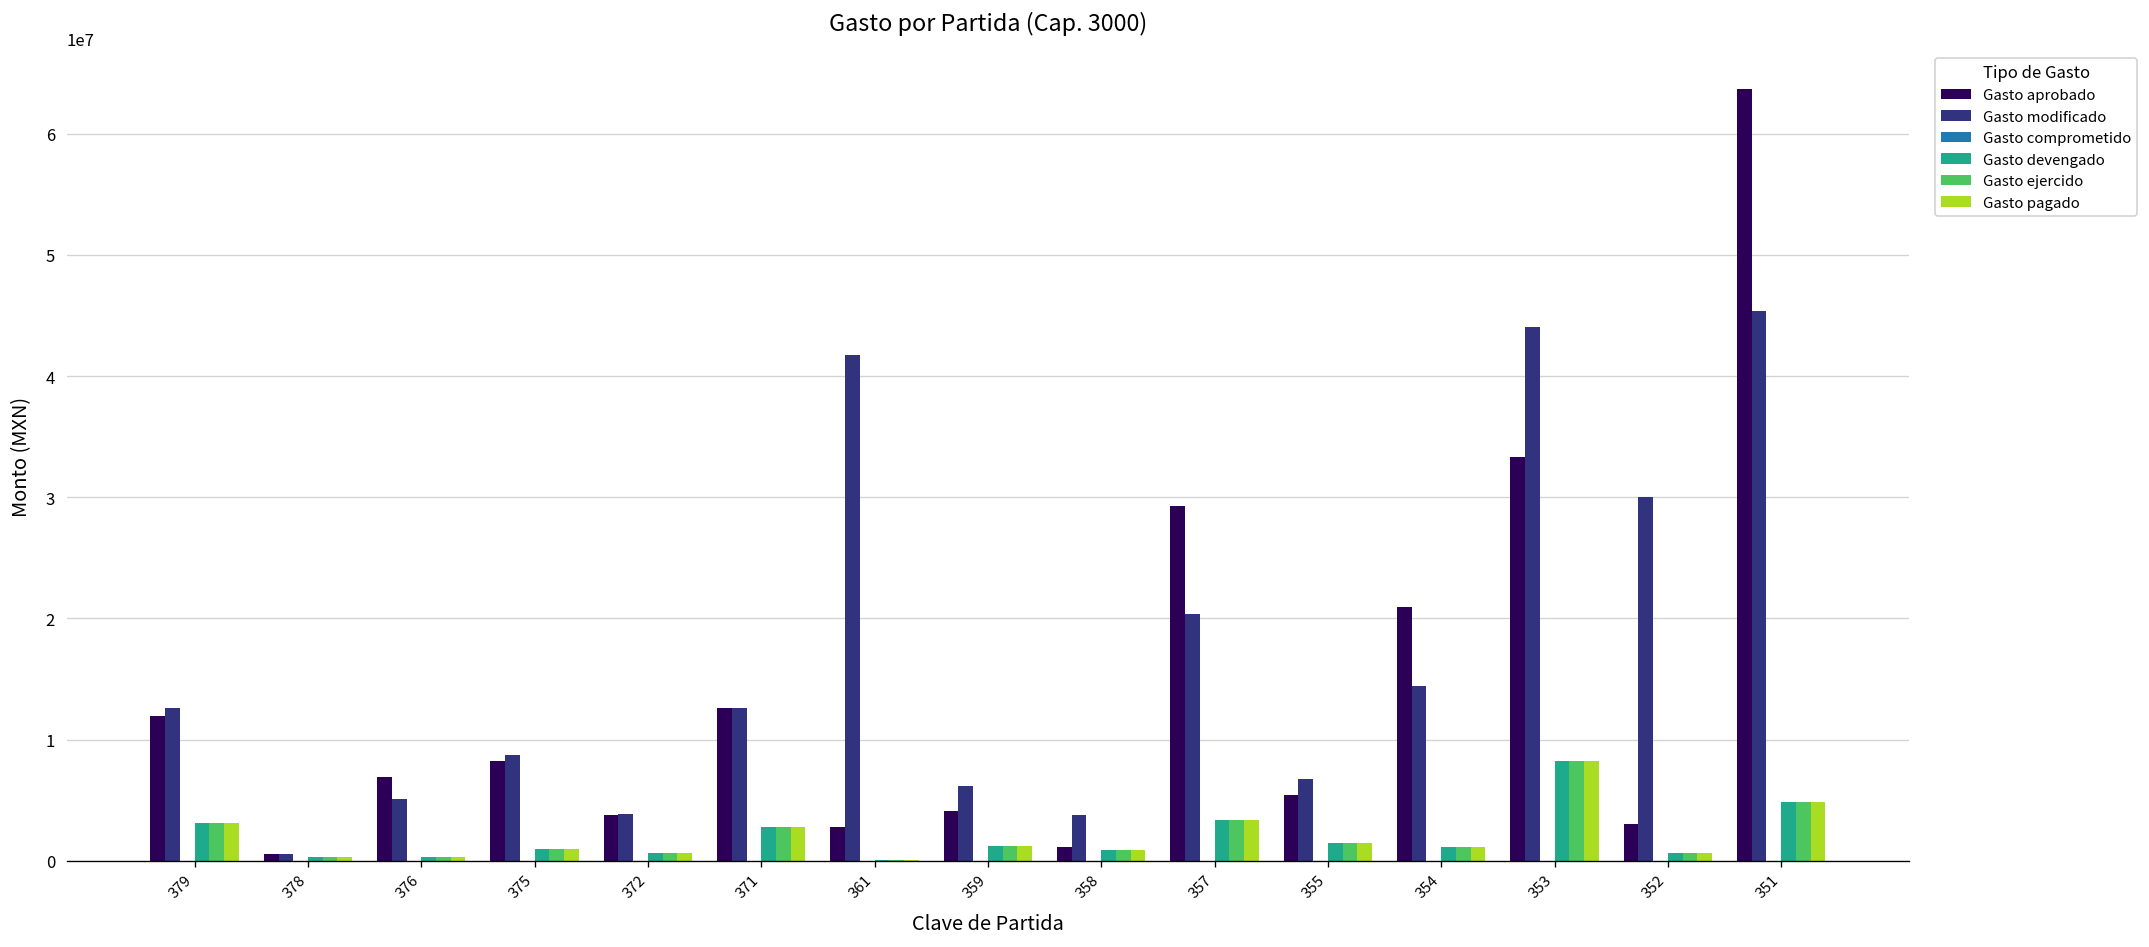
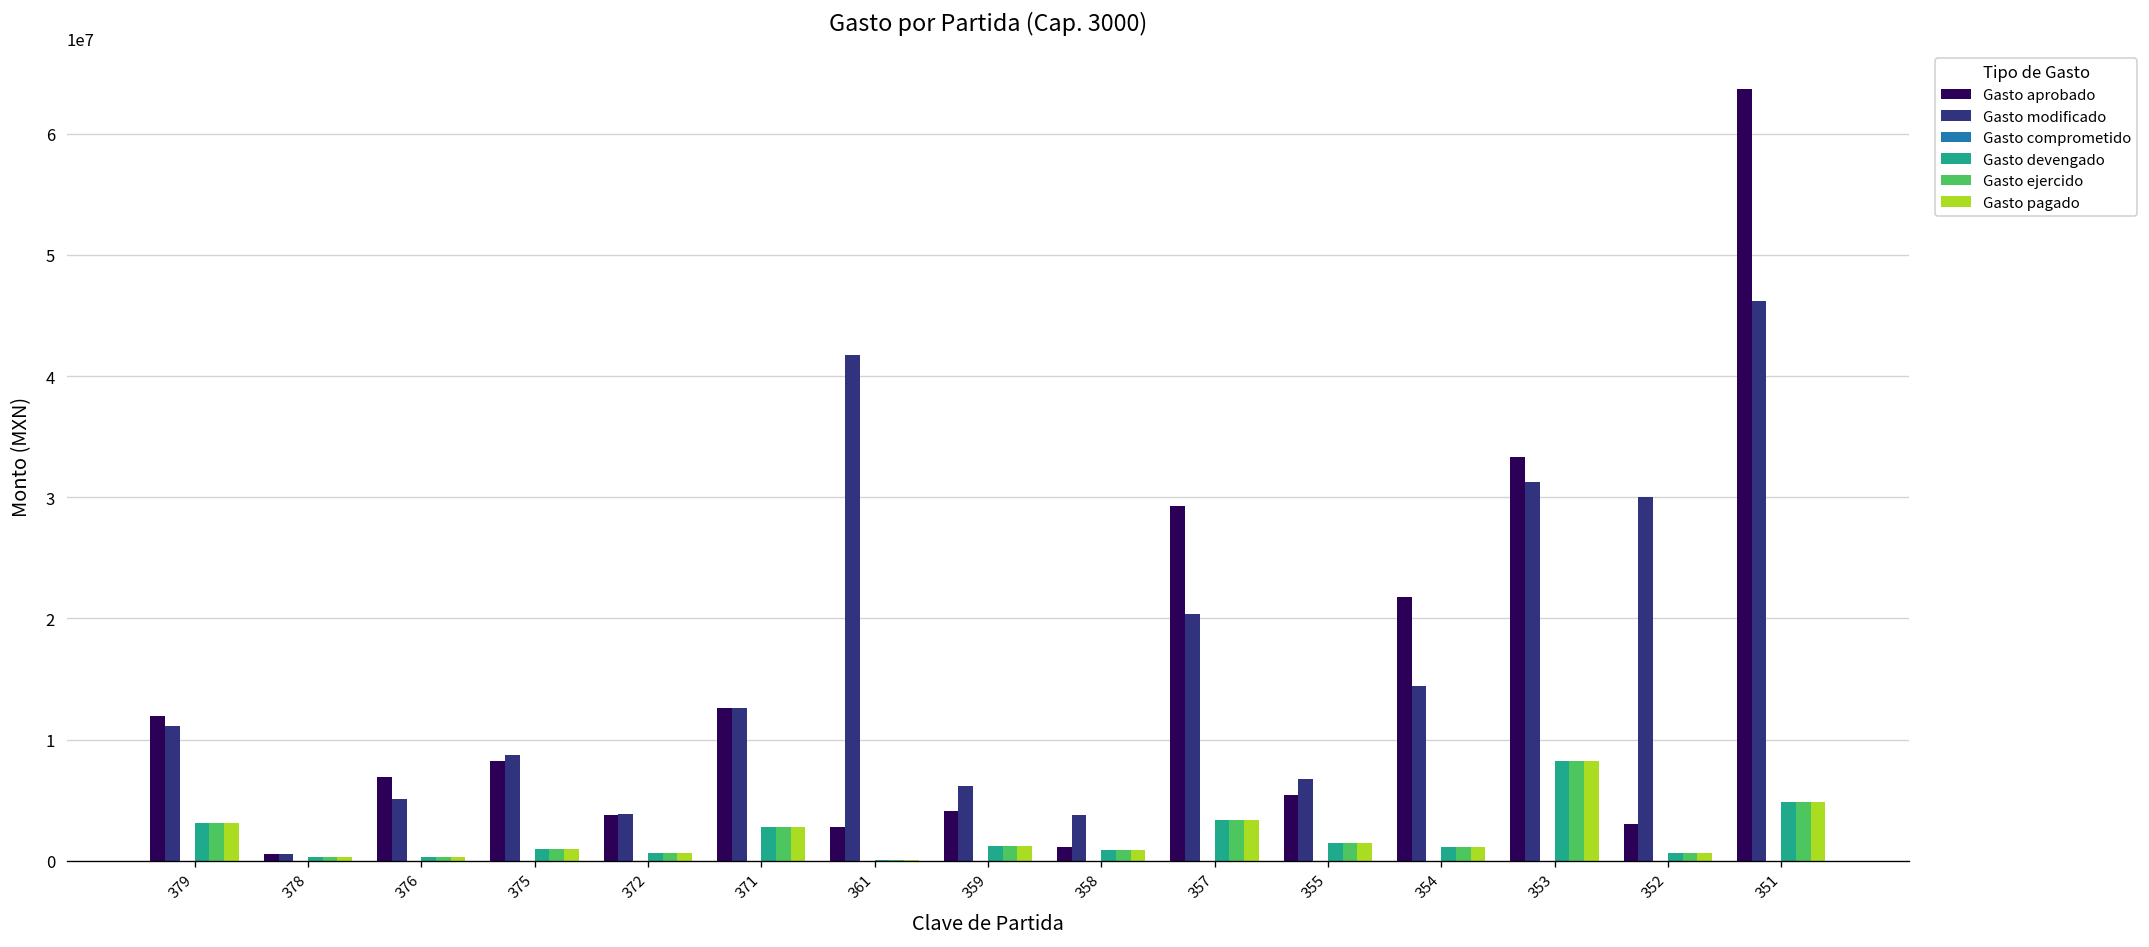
  {
    "Gasto aprobado": {
      "379": 11900000,
      "378": 500000,
      "376": 6900000,
      "375": 8200000,
      "372": 3800000,
      "371": 12600000,
      "361": 2800000,
      "359": 4100000,
      "358": 1100000,
      "357": 29300000,
      "355": 5400000,
-     "354": 20900000,
+     "354": 21800000,
      "353": 33300000,
      "352": 3100000,
      "351": 63700000
    },
    "Gasto modificado": {
-     "379": 12600000,
+     "379": 11100000,
      "378": 600000,
      "376": 5100000,
      "375": 8700000,
      "372": 3800000,
      "371": 12600000,
      "361": 41700000,
      "359": 6100000,
      "358": 3800000,
      "357": 20300000,
      "355": 6800000,
      "354": 14500000,
-     "353": 44000000,
+     "353": 31300000,
      "352": 30000000,
-     "351": 45300000
+     "351": 46200000
    },
    "Gasto ejercido": {
      "379": 3100000,
      "378": 300000,
      "376": 300000,
      "375": 900000,
      "372": 600000,
      "371": 2800000,
      "359": 1200000,
      "358": 900000,
      "357": 3400000,
      "355": 1500000,
      "354": 1200000,
      "353": 8200000,
      "352": 700000,
      "351": 4800000
    },
    "Gasto pagado": {
      "379": 3100000,
      "378": 300000,
      "376": 300000,
      "375": 900000,
      "372": 600000,
      "371": 2800000,
      "359": 1200000,
      "358": 900000,
      "357": 3400000,
      "355": 1500000,
      "354": 1200000,
      "353": 8200000,
      "352": 700000,
      "351": 4800000
    }
  }
